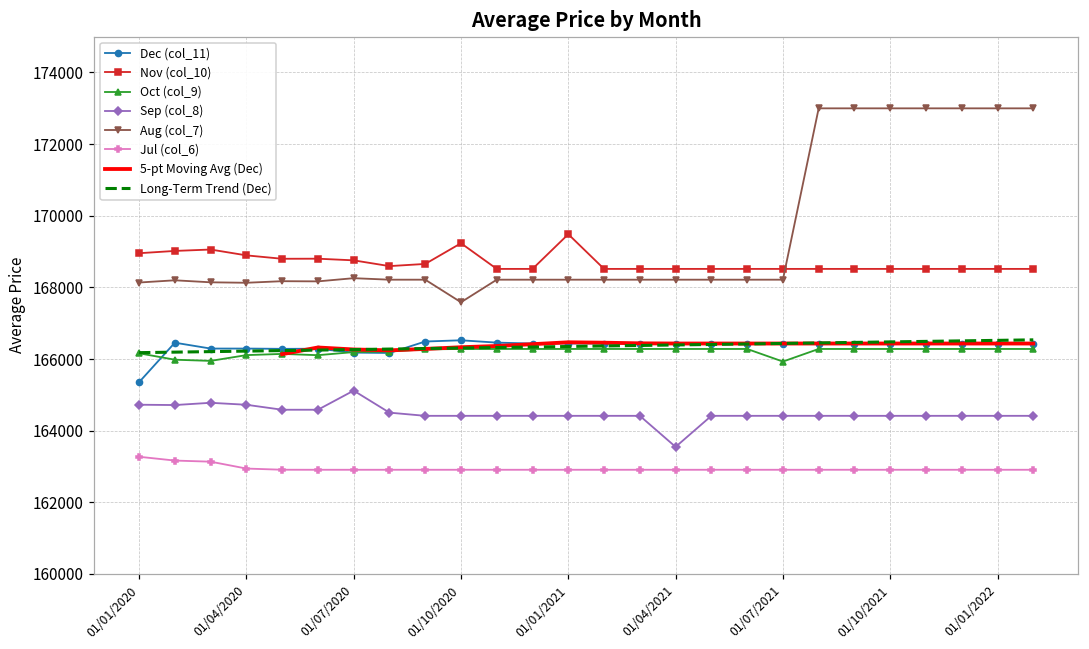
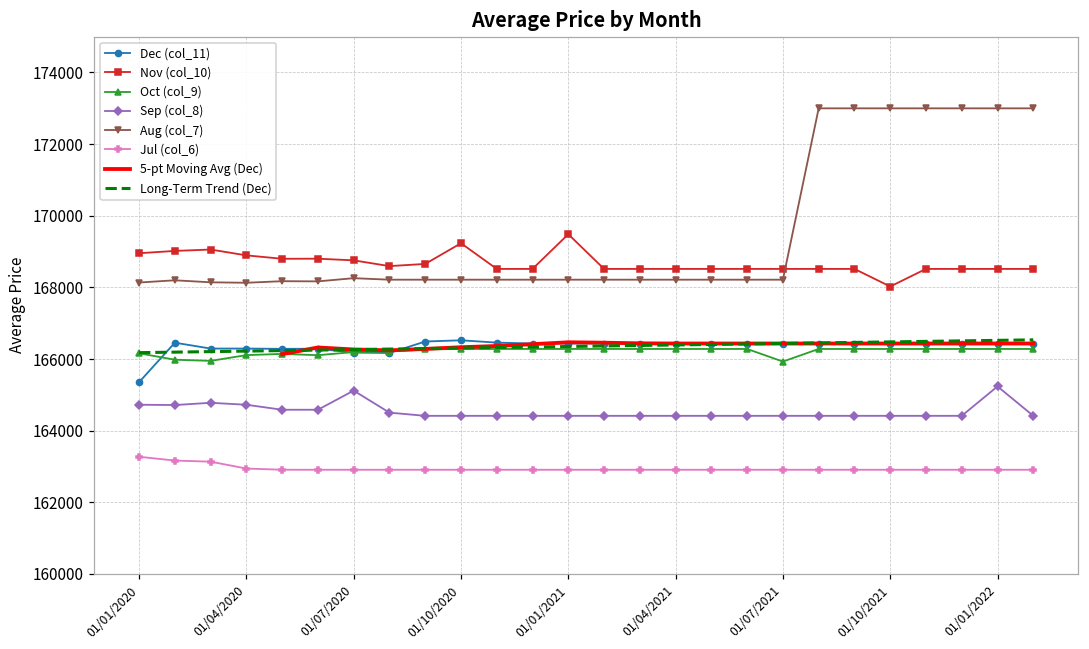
  {
    "Dec (col_11)": {
      "01/01/2020": 165400,
      "01/10/2020": 166500
    },
    "Nov (col_10)": {
      "01/01/2020": 169000,
      "01/04/2020": 168900,
      "01/07/2020": 168800,
      "01/10/2020": 169200,
      "01/01/2021": 169500,
      "01/04/2021": 168500,
      "01/07/2021": 168500,
-     "01/10/2021": 168500,
+     "01/10/2021": 168000,
      "01/01/2022": 168500
    },
    "Oct (col_9)": {
      "01/04/2020": 166100,
      "01/04/2021": 166300,
      "01/07/2021": 165900,
      "01/10/2021": 166300,
      "01/01/2022": 166300
    },
    "Sep (col_8)": {
      "01/01/2020": 164700,
      "01/04/2020": 164700,
      "01/07/2020": 165100,
      "01/10/2020": 164400,
      "01/01/2021": 164400,
-     "01/04/2021": 163500,
+     "01/04/2021": 164400,
      "01/07/2021": 164400,
      "01/10/2021": 164400,
-     "01/01/2022": 164400
+     "01/01/2022": 165200
    },
    "Aug (col_7)": {
      "01/01/2020": 168100,
      "01/04/2020": 168100,
      "01/07/2020": 168300,
-     "01/10/2020": 167600,
+     "01/10/2020": 168200,
      "01/01/2021": 168200,
      "01/04/2021": 168200,
      "01/07/2021": 168200,
      "01/10/2021": 173000,
      "01/01/2022": 173000
    },
    "Jul (col_6)": {
      "01/01/2020": 163300,
      "01/04/2020": 162900,
      "01/07/2020": 162900,
      "01/10/2020": 162900,
      "01/01/2021": 162900,
      "01/04/2021": 162900,
      "01/07/2021": 162900,
      "01/10/2021": 162900,
      "01/01/2022": 162900
    },
    "Long-Term Trend (Dec)": {
      "01/01/2022": 166500
    }
  }
